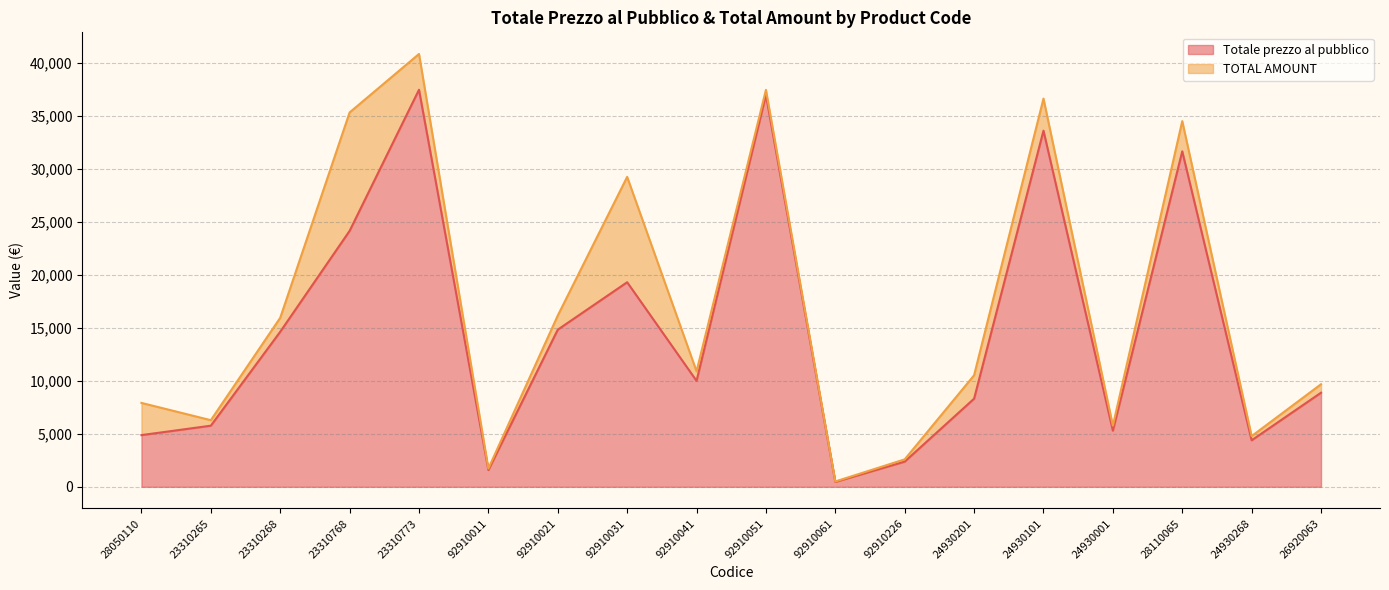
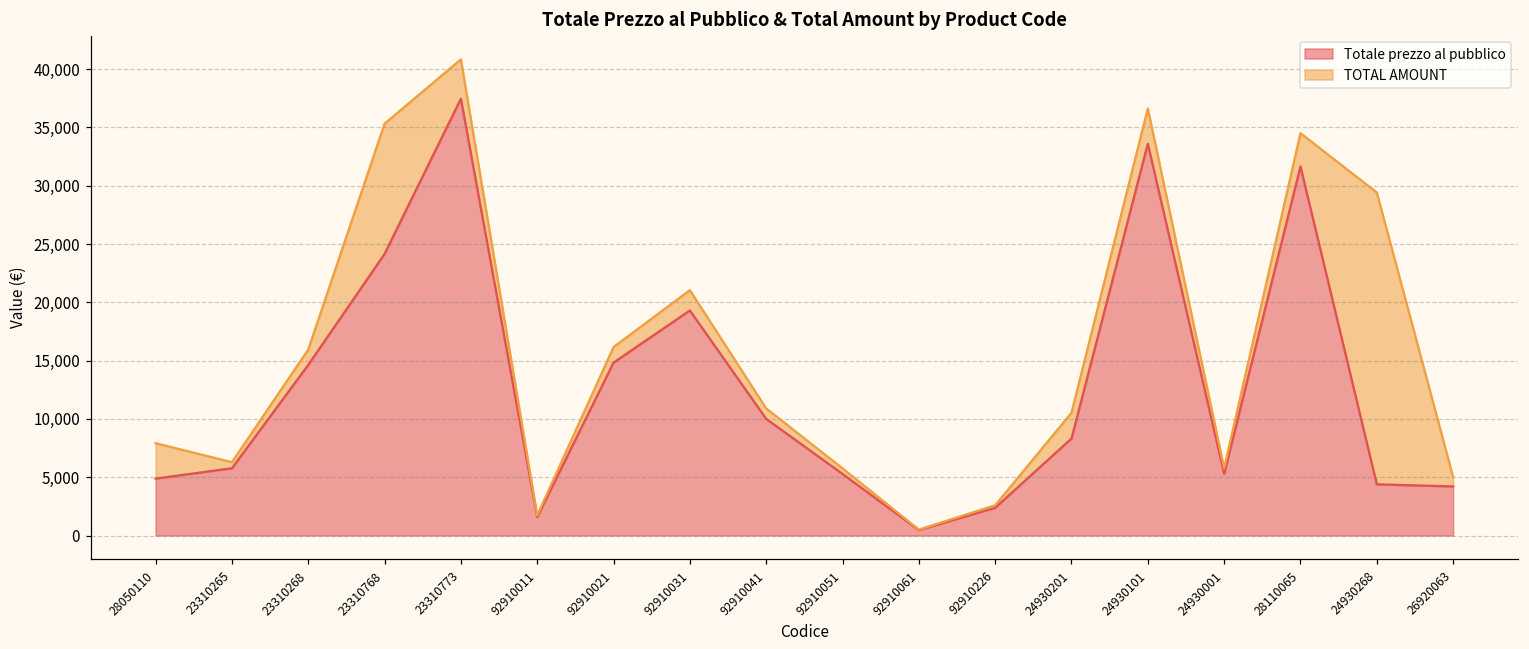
  {
    "Totale prezzo al pubblico": {
      "28050110": "4,900",
      "23310265": "5,800",
      "23310268": "14,600",
      "23310768": "24,100",
      "23310773": "37,500",
      "92910021": "14,800",
      "92910031": "19,300",
      "92910041": "10,000",
-     "92910051": "37,000",
+     "92910051": "5,300",
      "24930201": "8,300",
      "24930101": "33,600",
      "24930001": "5,300",
      "28110065": "31,700",
      "24930268": "4,400",
-     "26920063": "8,900"
+     "26920063": "4,200"
    },
    "TOTAL AMOUNT": {
      "28050110": "3,000",
      "23310265": "500",
      "23310268": "1,300",
      "23310768": "11,200",
      "23310773": "3,400",
      "92910021": "1,300",
-     "92910031": "9,900",
+     "92910031": "1,700",
      "92910041": "900",
      "92910051": "500",
      "24930201": "2,200",
      "24930101": "3,000",
      "24930001": "500",
      "28110065": "2,800",
-     "24930268": "400",
+     "24930268": "25,000",
      "26920063": "800"
    }
  }
